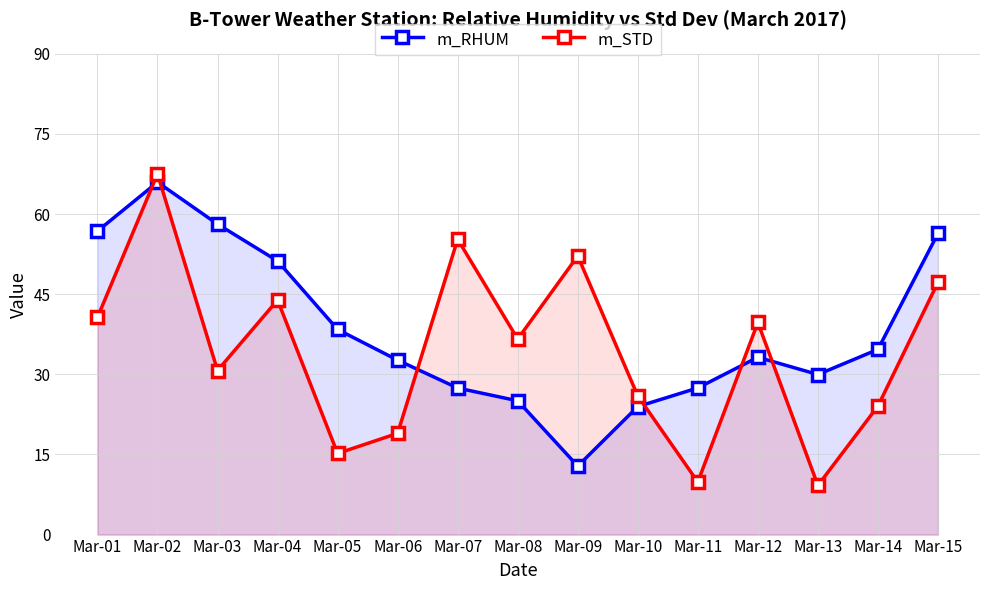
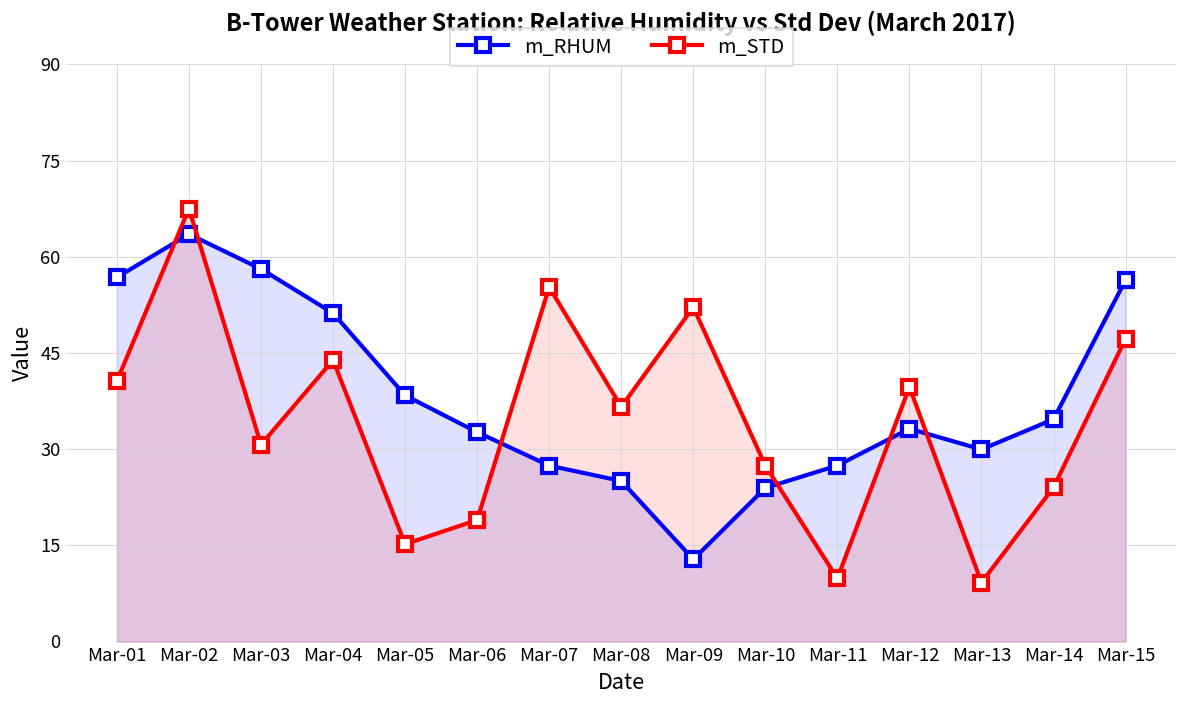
  {
    "m_RHUM": {
      "Mar-01": 57,
-     "Mar-02": 66,
+     "Mar-02": 64,
      "Mar-03": 58,
      "Mar-04": 51,
      "Mar-05": 38,
      "Mar-06": 33,
      "Mar-07": 27,
      "Mar-08": 25,
      "Mar-09": 13,
      "Mar-10": 24,
      "Mar-11": 27,
      "Mar-12": 33,
      "Mar-13": 30,
      "Mar-14": 35,
      "Mar-15": 56
    },
    "m_STD": {
      "Mar-01": 41,
      "Mar-02": 68,
      "Mar-03": 31,
      "Mar-04": 44,
      "Mar-05": 15,
      "Mar-06": 19,
      "Mar-07": 55,
      "Mar-08": 37,
      "Mar-09": 52,
-     "Mar-10": 26,
+     "Mar-10": 27,
      "Mar-11": 10,
      "Mar-12": 40,
      "Mar-13": 9,
      "Mar-14": 24,
      "Mar-15": 47
    }
  }
